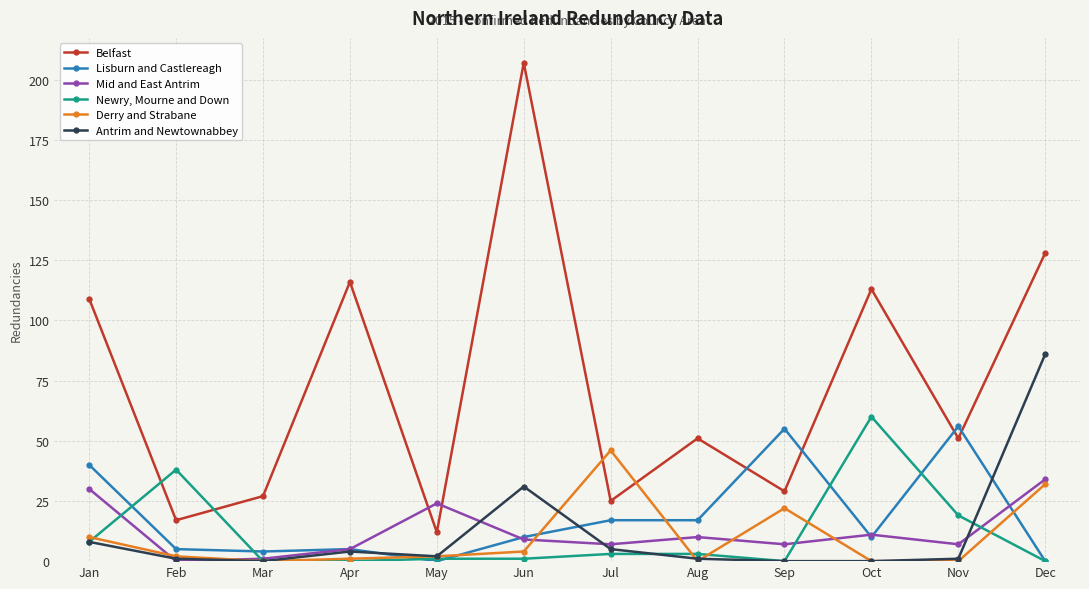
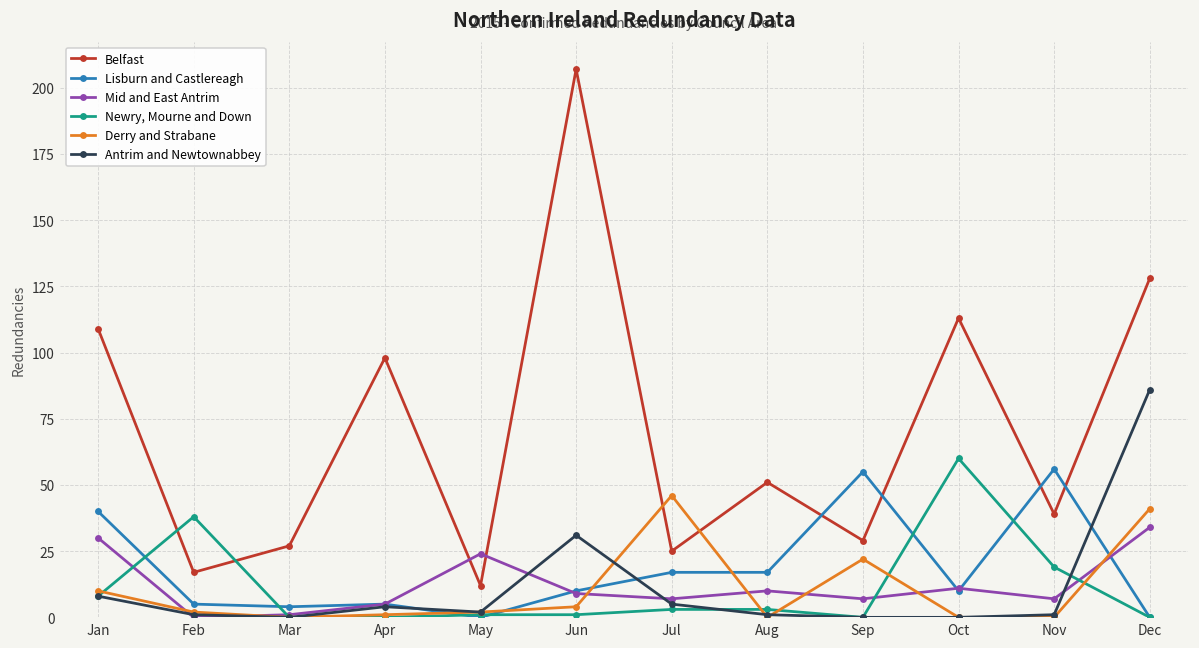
  {
    "Belfast": {
      "Jan": 109,
      "Feb": 17,
      "Mar": 27,
-     "Apr": 116,
+     "Apr": 98,
      "May": 12,
      "Jun": 207,
      "Jul": 25,
      "Aug": 51,
      "Sep": 29,
      "Oct": 113,
-     "Nov": 51,
+     "Nov": 39,
      "Dec": 128
    },
    "Lisburn and Castlereagh": {
      "Jan": 40,
      "Feb": 5,
      "Mar": 4,
      "Jul": 17,
      "Aug": 17,
      "Sep": 55,
      "Nov": 56
    },
    "Mid and East Antrim": {
      "Jan": 30,
      "May": 24,
      "Jul": 7,
      "Aug": 10,
      "Sep": 7,
      "Nov": 7,
      "Dec": 34
    },
    "Newry, Mourne and Down": {
      "Feb": 38,
      "Jun": 1,
      "Jul": 3,
      "Aug": 3,
      "Oct": 60,
      "Nov": 19
    },
    "Derry and Strabane": {
      "Jan": 10,
      "Jun": 4,
      "Jul": 46,
      "Sep": 22,
-     "Dec": 32
+     "Dec": 41
    },
    "Antrim and Newtownabbey": {
      "Jun": 31,
      "Jul": 5,
      "Dec": 86
    }
  }
